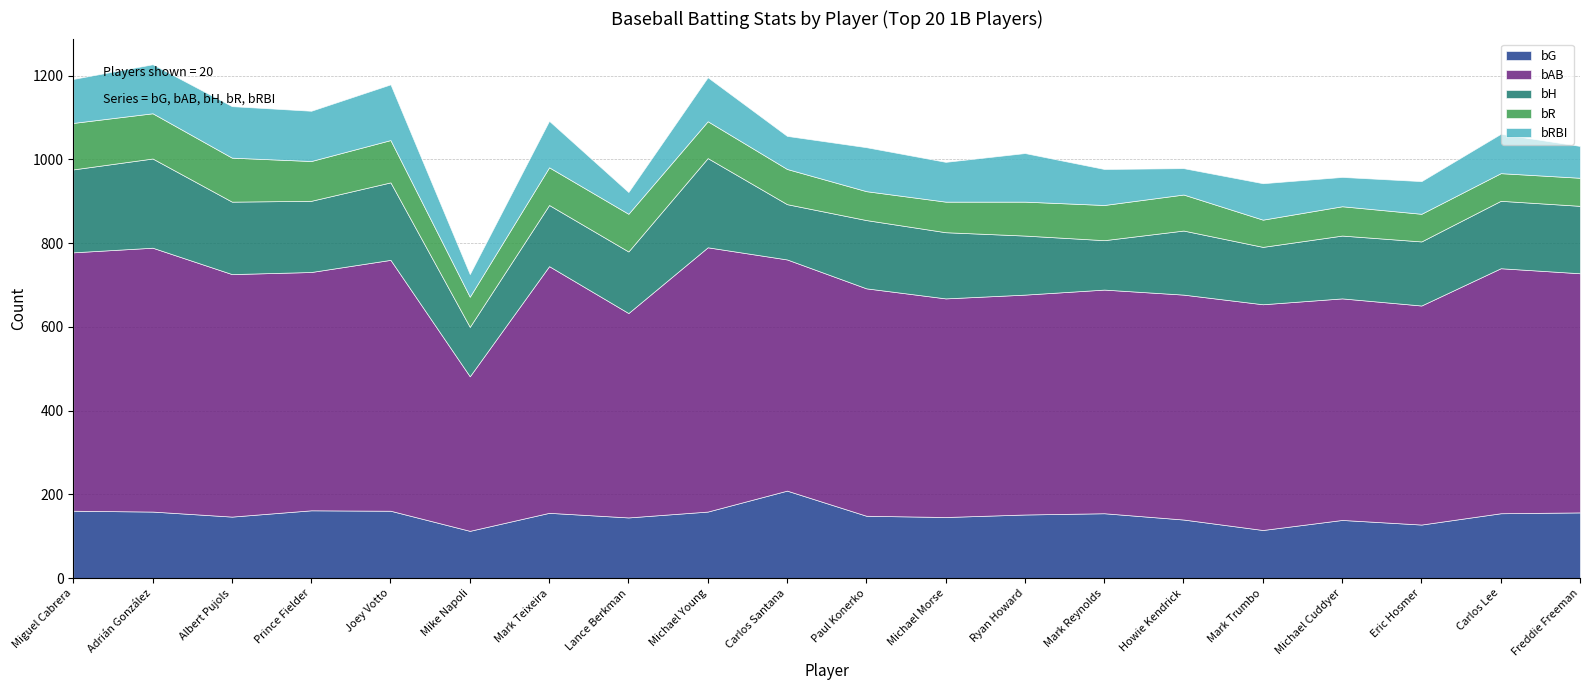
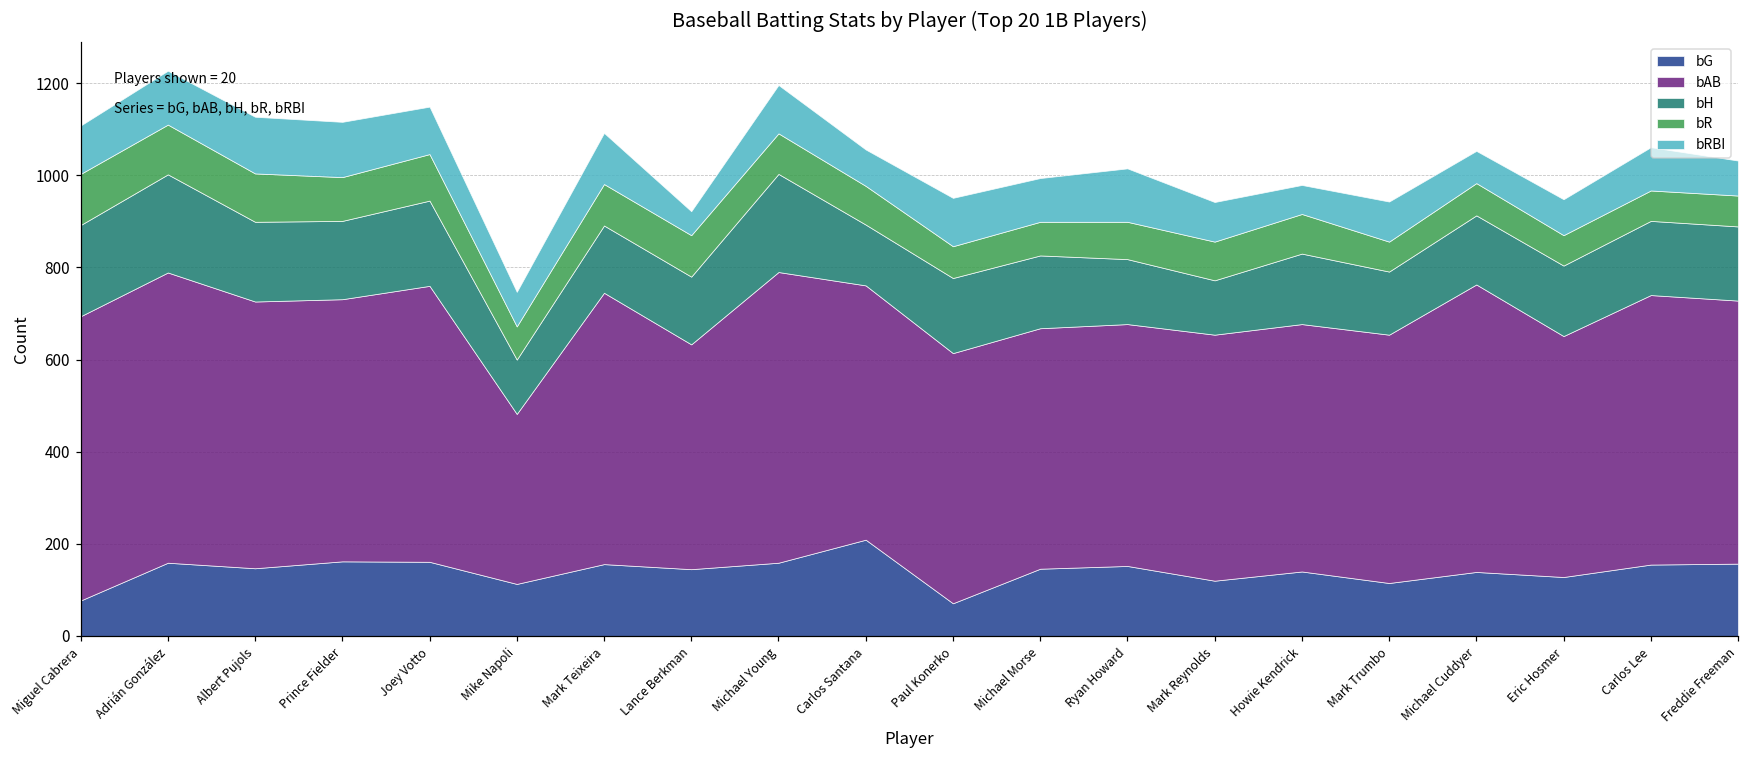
  {
    "bG": {
-     "Miguel Cabrera": 160,
+     "Miguel Cabrera": 80,
      "Adrián González": 160,
      "Albert Pujols": 150,
      "Prince Fielder": 160,
      "Joey Votto": 160,
      "Mike Napoli": 110,
      "Mark Teixeira": 160,
      "Lance Berkman": 150,
      "Michael Young": 160,
      "Carlos Santana": 210,
-     "Paul Konerko": 150,
+     "Paul Konerko": 70,
      "Michael Morse": 150,
      "Ryan Howard": 150,
-     "Mark Reynolds": 160,
+     "Mark Reynolds": 120,
      "Howie Kendrick": 140,
      "Mark Trumbo": 120,
      "Michael Cuddyer": 140,
      "Eric Hosmer": 130,
      "Carlos Lee": 160,
      "Freddie Freeman": 160
    },
    "bAB": {
      "Miguel Cabrera": 620,
      "Adrián González": 630,
      "Albert Pujols": 580,
      "Prince Fielder": 570,
      "Joey Votto": 600,
      "Mike Napoli": 370,
      "Mark Teixeira": 590,
      "Lance Berkman": 490,
      "Michael Young": 630,
      "Carlos Santana": 550,
      "Paul Konerko": 540,
      "Michael Morse": 520,
      "Ryan Howard": 530,
      "Mark Reynolds": 530,
      "Howie Kendrick": 540,
      "Mark Trumbo": 540,
-     "Michael Cuddyer": 530,
+     "Michael Cuddyer": 620,
      "Eric Hosmer": 520,
      "Carlos Lee": 590,
      "Freddie Freeman": 570
    },
    "bRBI": {
      "Miguel Cabrera": 110,
      "Albert Pujols": 120,
      "Prince Fielder": 120,
-     "Joey Votto": 130,
-     "Mike Napoli": 50,
+     "Joey Votto": 100,
+     "Mike Napoli": 80,
      "Mark Teixeira": 110,
      "Lance Berkman": 50,
      "Michael Young": 110,
      "Carlos Santana": 80,
      "Paul Konerko": 110,
      "Michael Morse": 100,
      "Ryan Howard": 120,
      "Mark Reynolds": 90,
      "Howie Kendrick": 60,
      "Mark Trumbo": 90,
      "Michael Cuddyer": 70,
      "Eric Hosmer": 80,
      "Carlos Lee": 90,
      "Freddie Freeman": 80
    }
  }
